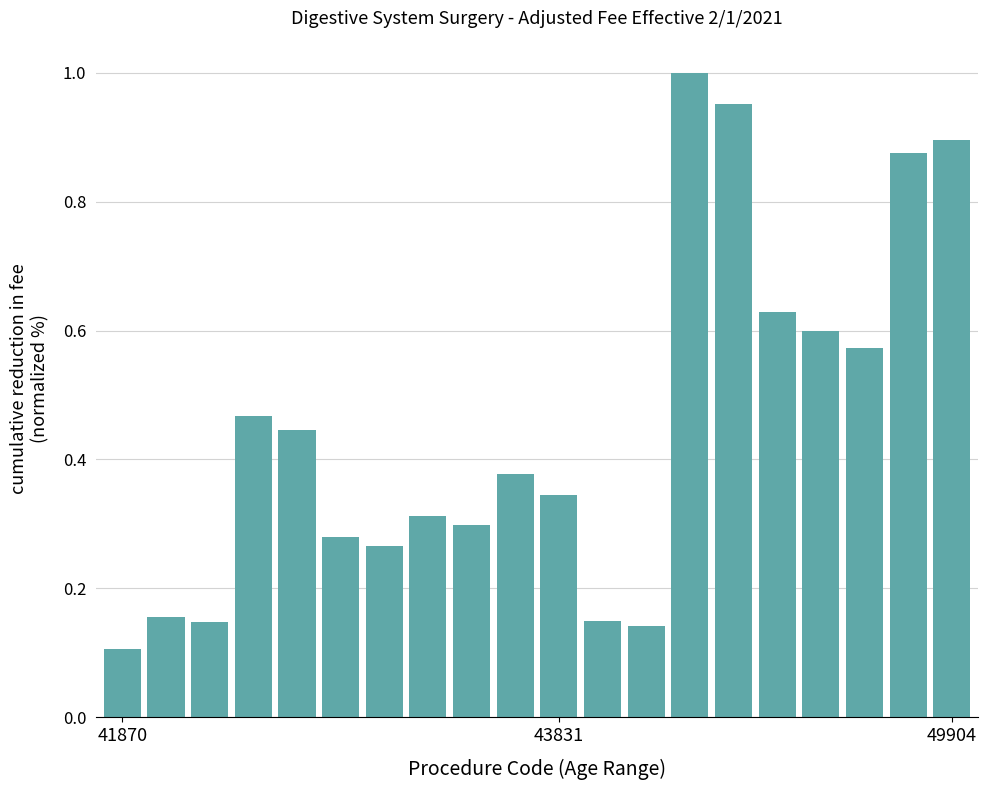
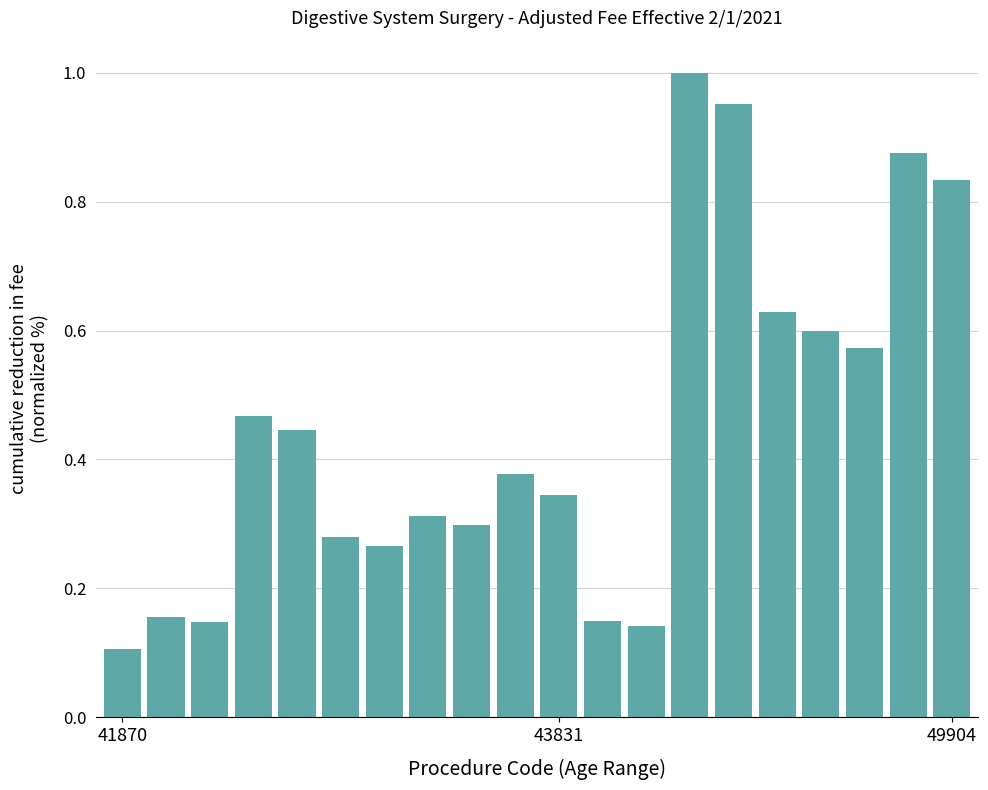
  {
    "41870": 0.11,
    "43831": 0.34,
-   "49904": 0.90
+   "49904": 0.83
  }
